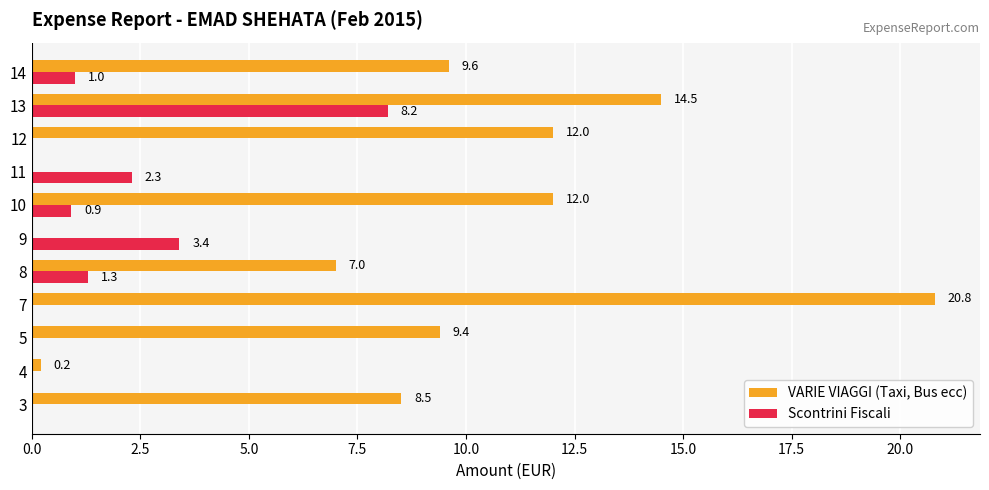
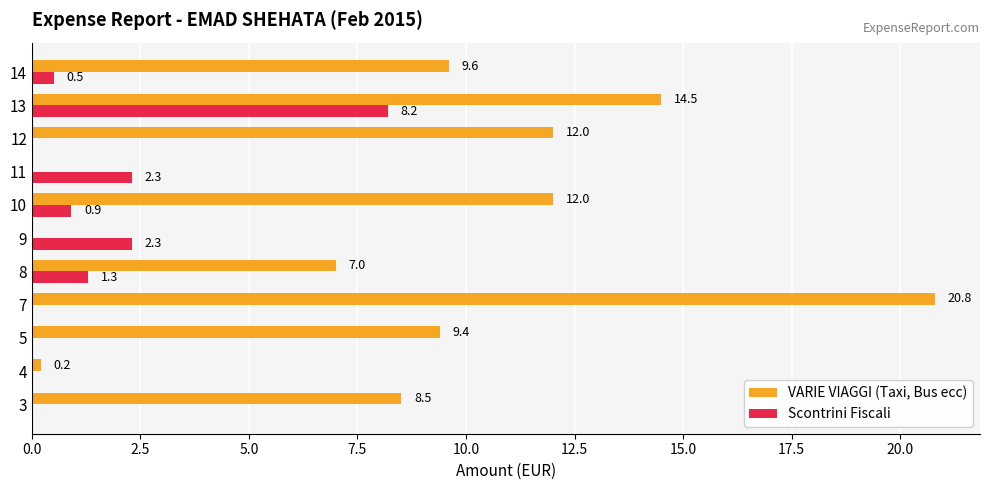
  {
    "VARIE VIAGGI (Taxi, Bus ecc)": {
      "14": 9.6,
      "13": 14.5,
      "12": 12.0,
      "10": 12.0,
      "8": 7.0,
      "7": 20.8,
      "5": 9.4,
      "4": 0.2,
      "3": 8.5
    },
    "Scontrini Fiscali": {
-     "14": 1.0,
+     "14": 0.5,
      "13": 8.2,
      "11": 2.3,
      "10": 0.9,
-     "9": 3.4,
+     "9": 2.3,
      "8": 1.3
    }
  }
